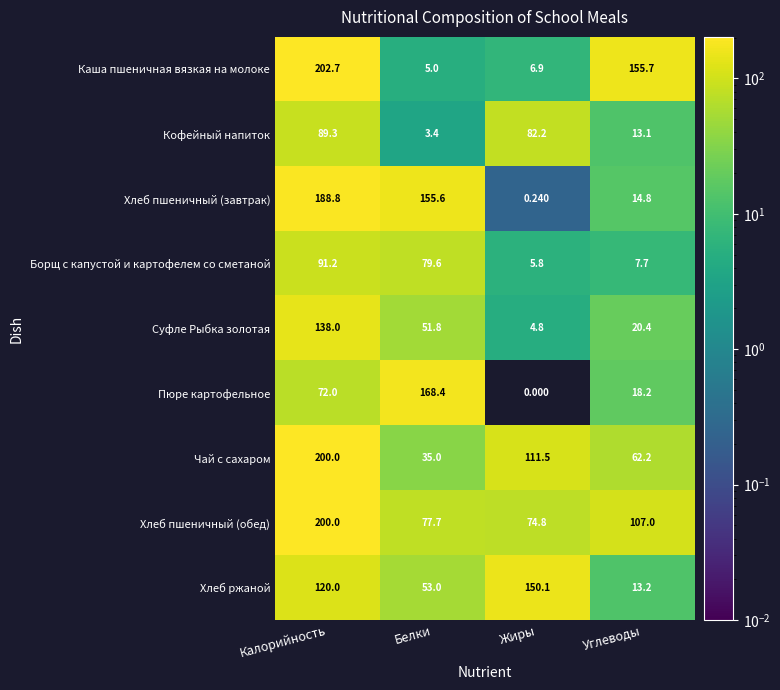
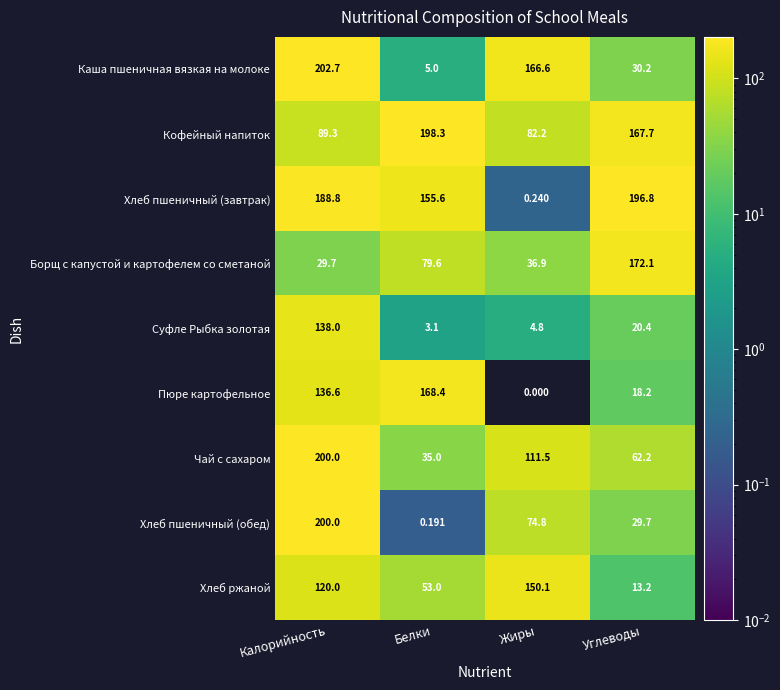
  {
    "Каша пшеничная вязкая на молоке": {
      "Калорийность": 202.7,
      "Белки": 5.0,
-     "Жиры": 6.9,
-     "Углеводы": 155.7
+     "Жиры": 166.6,
+     "Углеводы": 30.2
    },
    "Кофейный напиток": {
      "Калорийность": 89.3,
-     "Белки": 3.4,
+     "Белки": 198.3,
      "Жиры": 82.2,
-     "Углеводы": 13.1
+     "Углеводы": 167.7
    },
    "Хлеб пшеничный (завтрак)": {
      "Калорийность": 188.8,
      "Белки": 155.6,
      "Жиры": 0.240,
-     "Углеводы": 14.8
+     "Углеводы": 196.8
    },
    "Борщ с капустой и картофелем со сметаной": {
-     "Калорийность": 91.2,
+     "Калорийность": 29.7,
      "Белки": 79.6,
-     "Жиры": 5.8,
-     "Углеводы": 7.7
+     "Жиры": 36.9,
+     "Углеводы": 172.1
    },
    "Суфле Рыбка золотая": {
      "Калорийность": 138.0,
-     "Белки": 51.8,
+     "Белки": 3.1,
      "Жиры": 4.8,
      "Углеводы": 20.4
    },
    "Пюре картофельное": {
-     "Калорийность": 72.0,
+     "Калорийность": 136.6,
      "Белки": 168.4,
      "Жиры": 0.000,
      "Углеводы": 18.2
    },
    "Чай с сахаром": {
      "Калорийность": 200.0,
      "Белки": 35.0,
      "Жиры": 111.5,
      "Углеводы": 62.2
    },
    "Хлеб пшеничный (обед)": {
      "Калорийность": 200.0,
-     "Белки": 77.7,
+     "Белки": 0.191,
      "Жиры": 74.8,
-     "Углеводы": 107.0
+     "Углеводы": 29.7
    },
    "Хлеб ржаной": {
      "Калорийность": 120.0,
      "Белки": 53.0,
      "Жиры": 150.1,
      "Углеводы": 13.2
    }
  }
